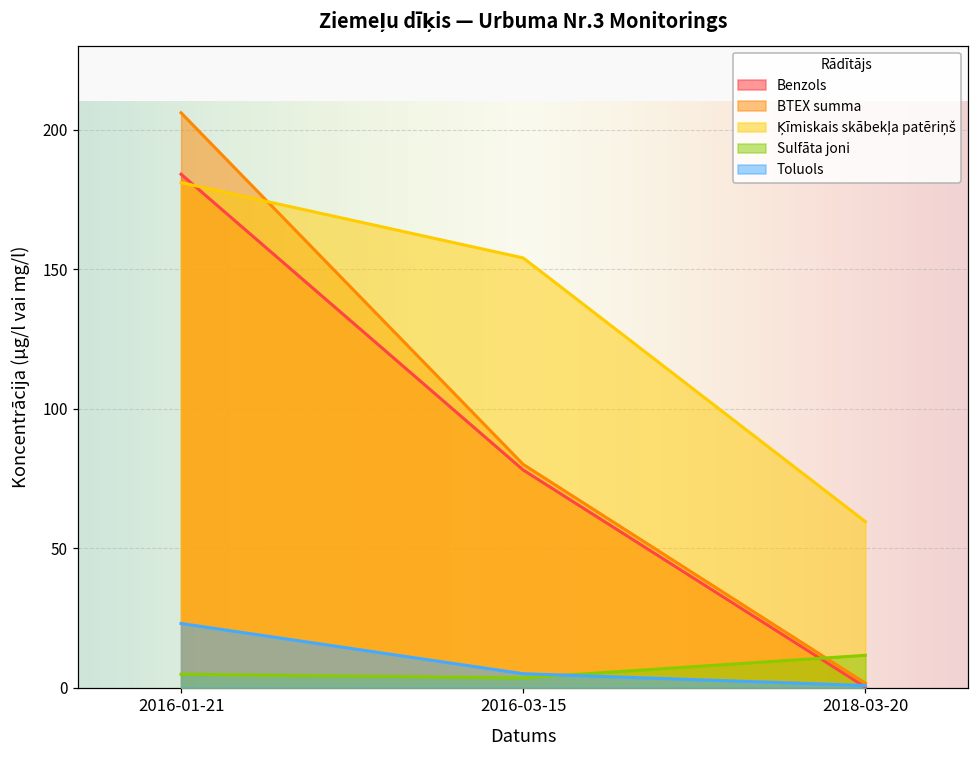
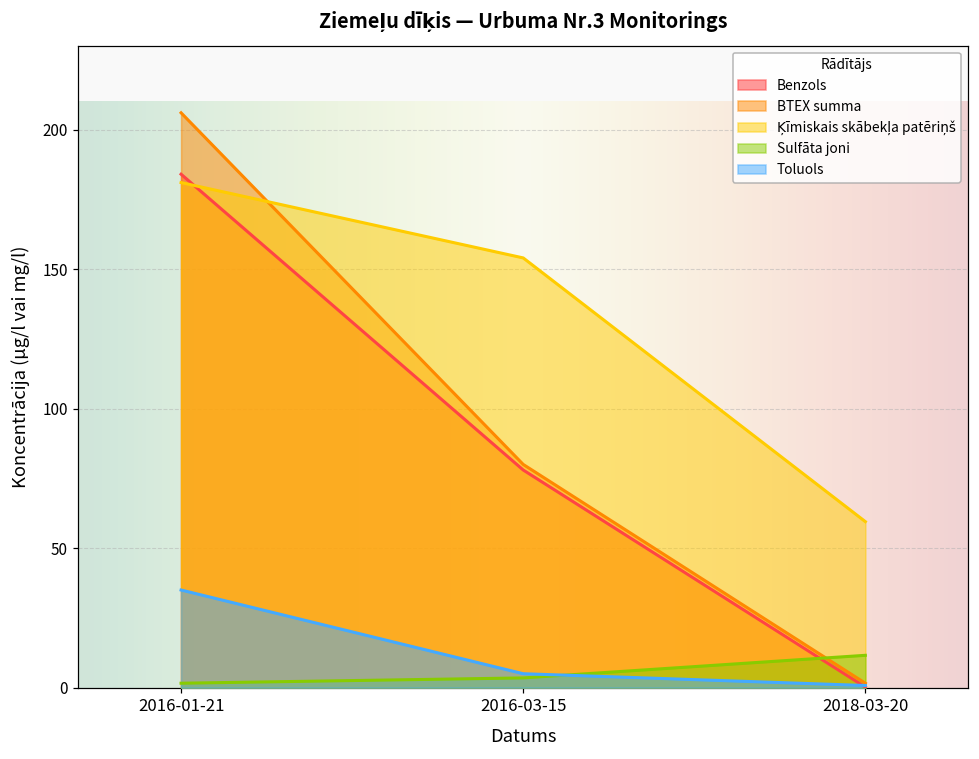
  {
    "Benzols": {
      "2016-01-21": 184,
      "2016-03-15": 78
    },
    "Sulfāta joni": {
-     "2016-01-21": 5,
+     "2016-01-21": 2,
      "2016-03-15": 4,
      "2018-03-20": 12
    },
    "Toluols": {
-     "2016-01-21": 23,
+     "2016-01-21": 35,
      "2016-03-15": 5
    }
  }
